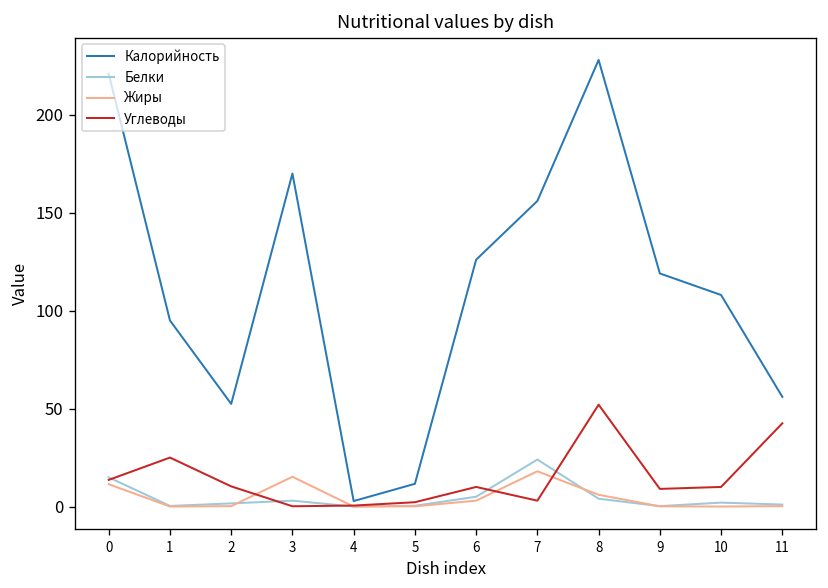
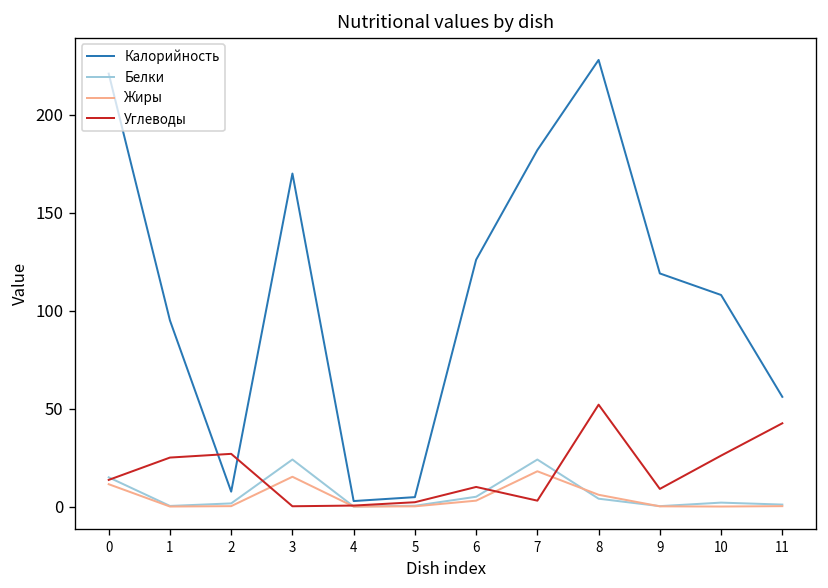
  {
    "Калорийность": {
      "1": 95,
-     "2": 52,
+     "2": 8,
      "3": 170,
      "4": 3,
-     "5": 12,
+     "5": 5,
      "6": 126,
-     "7": 156,
+     "7": 182,
      "8": 228,
      "9": 119,
      "10": 108,
      "11": 56
    },
    "Белки": {
-     "3": 3,
+     "3": 24,
      "6": 5,
      "7": 24,
      "8": 4,
      "10": 2
    },
    "Жиры": {
      "0": 11,
      "3": 15,
      "6": 3,
      "7": 18,
      "8": 6,
      "10": 0
    },
    "Углеводы": {
      "1": 25,
-     "2": 10,
+     "2": 27,
      "3": 0,
      "5": 2,
      "6": 10,
      "7": 3,
      "8": 52,
      "9": 9,
-     "10": 10,
+     "10": 26,
      "11": 43
    }
  }
